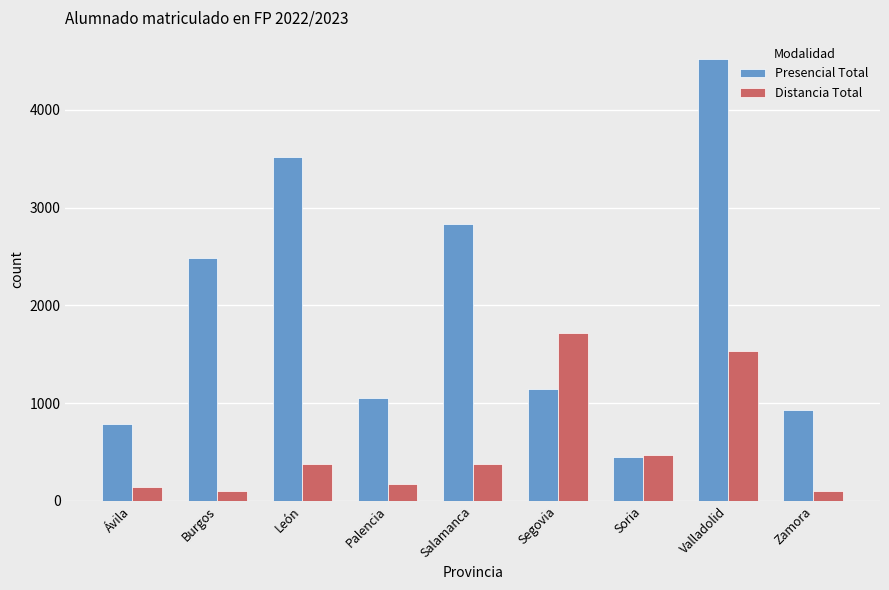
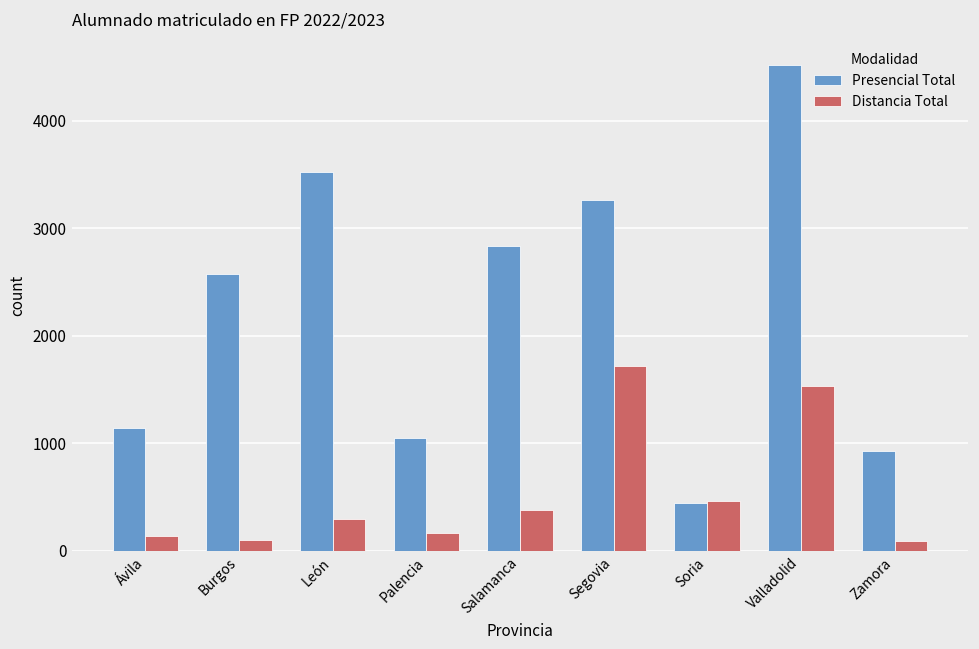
  {
    "Presencial Total": {
-     "Ávila": 800,
-     "Burgos": 2500,
+     "Ávila": 1100,
+     "Burgos": 2600,
      "León": 3500,
      "Palencia": 1100,
      "Salamanca": 2800,
-     "Segovia": 1100,
+     "Segovia": 3300,
      "Soria": 400,
      "Valladolid": 4500,
      "Zamora": 900
    },
    "Distancia Total": {
      "Ávila": 100,
      "Burgos": 100,
-     "León": 400,
+     "León": 300,
      "Palencia": 200,
      "Salamanca": 400,
      "Segovia": 1700,
      "Soria": 500,
      "Valladolid": 1500,
      "Zamora": 100
    }
  }
